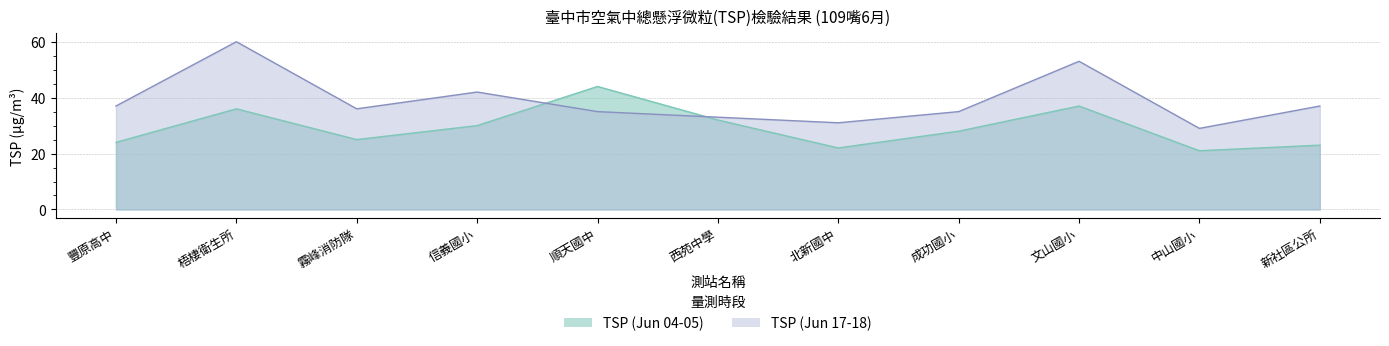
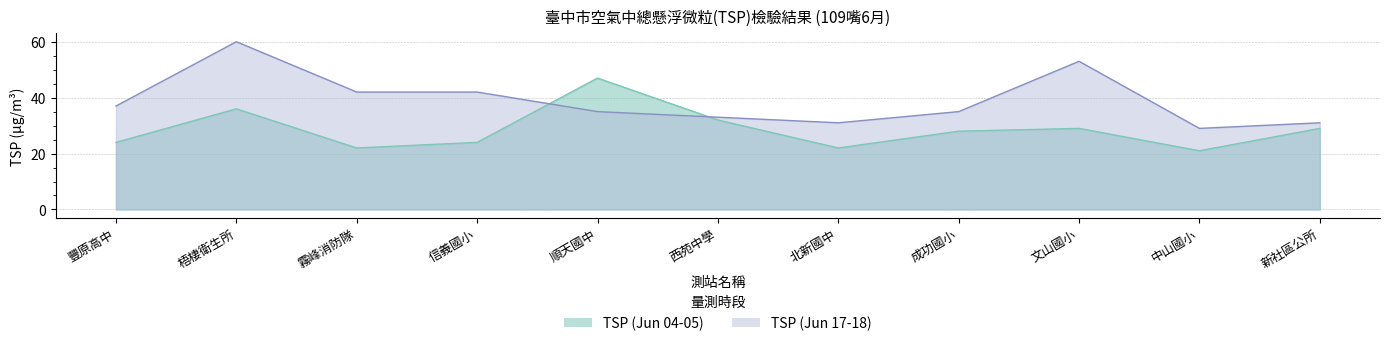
  {
    "TSP (Jun 04-05)": {
      "豐原高中": 24,
      "梧棲衛生所": 36,
-     "霧峰消防隊": 25,
-     "信義國小": 30,
-     "順天國中": 44,
+     "霧峰消防隊": 22,
+     "信義國小": 24,
+     "順天國中": 47,
      "西苑中學": 32,
      "北新國中": 22,
      "成功國小": 28,
-     "文山國小": 37,
+     "文山國小": 29,
      "中山國小": 21,
-     "新社區公所": 23
+     "新社區公所": 29
    },
    "TSP (Jun 17-18)": {
      "豐原高中": 37,
      "梧棲衛生所": 60,
-     "霧峰消防隊": 36,
+     "霧峰消防隊": 42,
      "信義國小": 42,
      "順天國中": 35,
      "西苑中學": 33,
      "北新國中": 31,
      "成功國小": 35,
      "文山國小": 53,
      "中山國小": 29,
-     "新社區公所": 37
+     "新社區公所": 31
    }
  }
